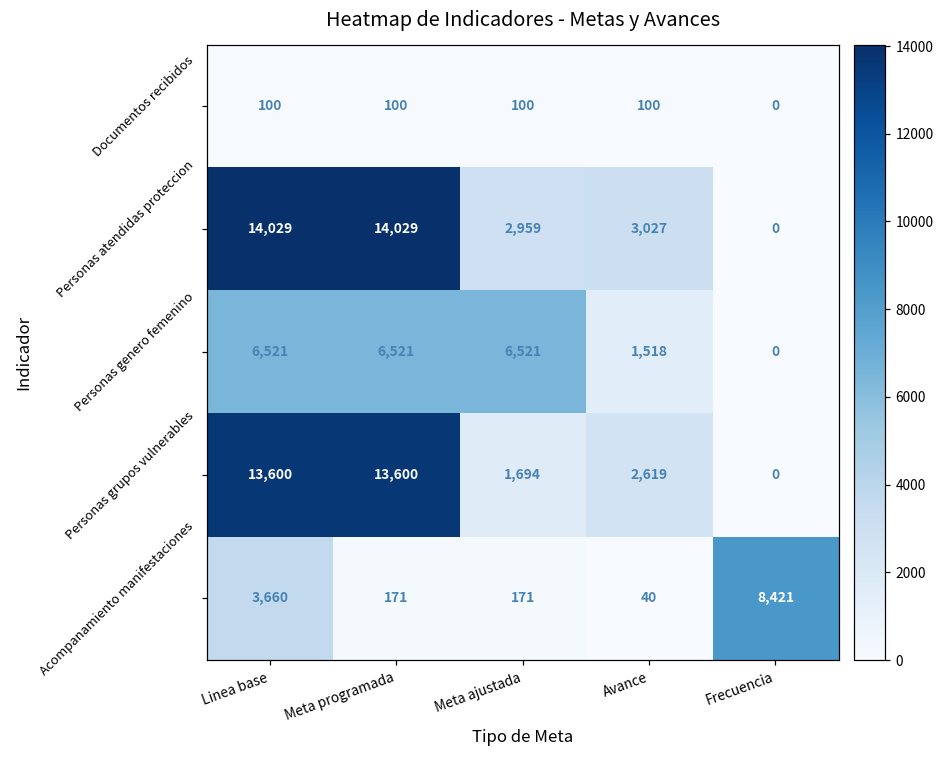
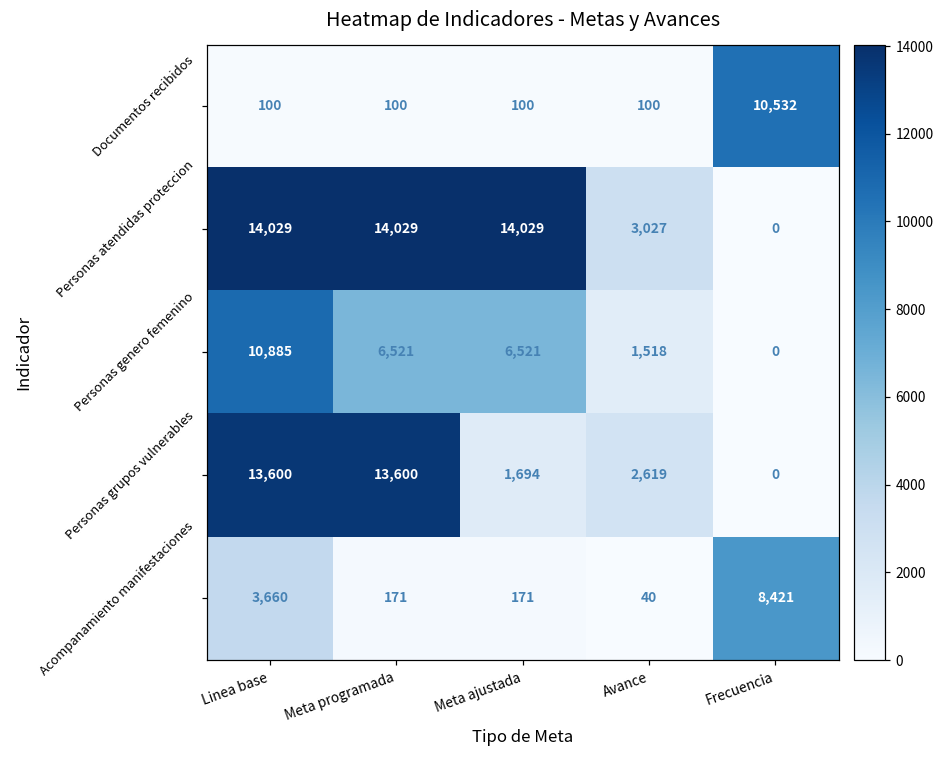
  {
    "Documentos recibidos": {
      "Linea base": "100",
      "Meta programada": "100",
      "Meta ajustada": "100",
      "Avance": "100",
-     "Frecuencia": "0"
+     "Frecuencia": "10,532"
    },
    "Personas atendidas proteccion": {
      "Linea base": "14,029",
      "Meta programada": "14,029",
-     "Meta ajustada": "2,959",
+     "Meta ajustada": "14,029",
      "Avance": "3,027",
      "Frecuencia": "0"
    },
    "Personas genero femenino": {
-     "Linea base": "6,521",
+     "Linea base": "10,885",
      "Meta programada": "6,521",
      "Meta ajustada": "6,521",
      "Avance": "1,518",
      "Frecuencia": "0"
    },
    "Personas grupos vulnerables": {
      "Linea base": "13,600",
      "Meta programada": "13,600",
      "Meta ajustada": "1,694",
      "Avance": "2,619",
      "Frecuencia": "0"
    },
    "Acompanamiento manifestaciones": {
      "Linea base": "3,660",
      "Meta programada": "171",
      "Meta ajustada": "171",
      "Avance": "40",
      "Frecuencia": "8,421"
    }
  }
